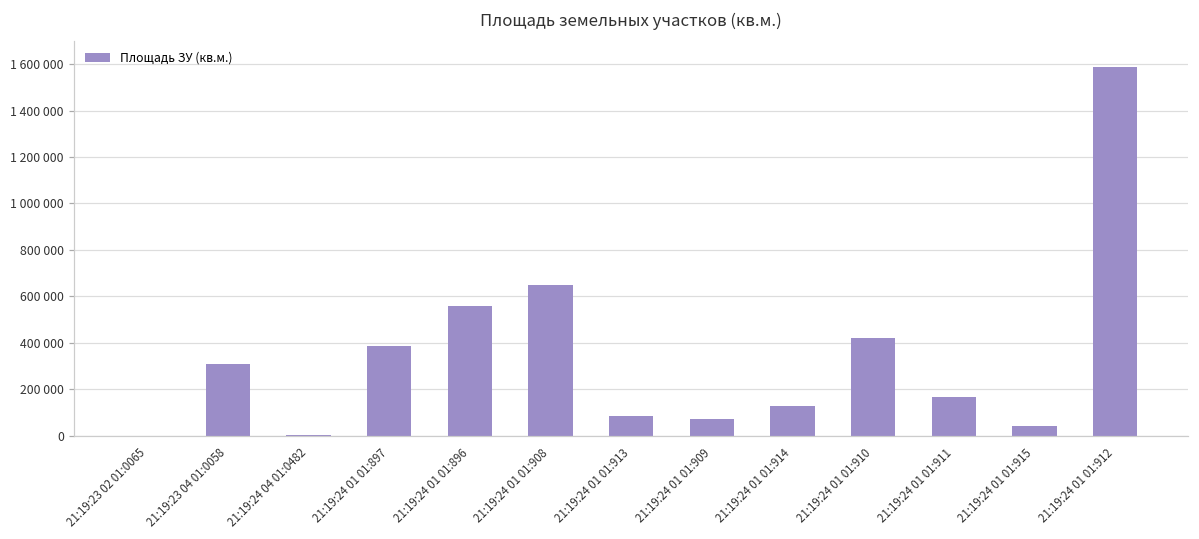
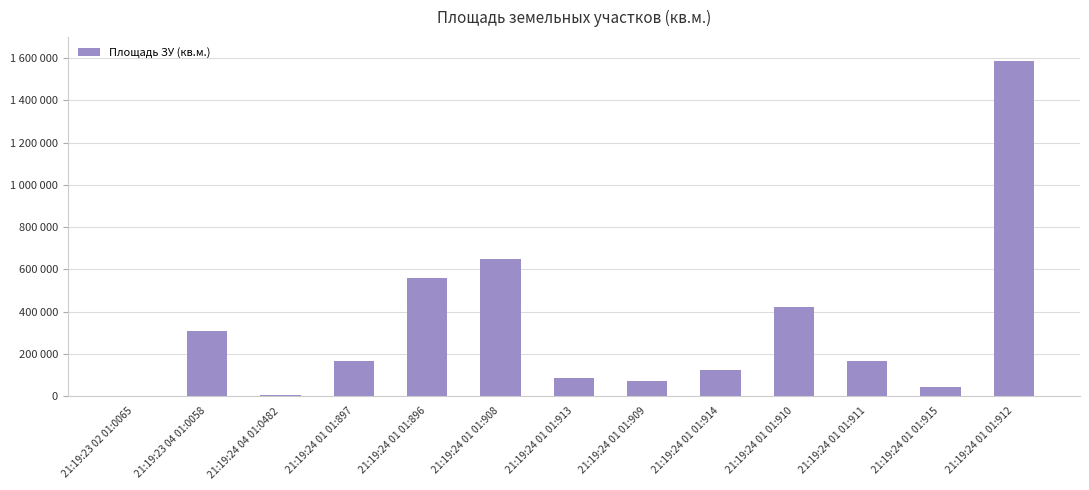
  {
    "21:19:23 04 01:0058": 310000,
-   "21:19:24 01 01:897": 390000,
+   "21:19:24 01 01:897": 170000,
    "21:19:24 01 01:896": 560000,
    "21:19:24 01 01:908": 650000,
    "21:19:24 01 01:913": 80000,
    "21:19:24 01 01:909": 70000,
    "21:19:24 01 01:914": 130000,
    "21:19:24 01 01:910": 420000,
    "21:19:24 01 01:911": 170000,
    "21:19:24 01 01:915": 40000,
    "21:19:24 01 01:912": 1590000
  }
